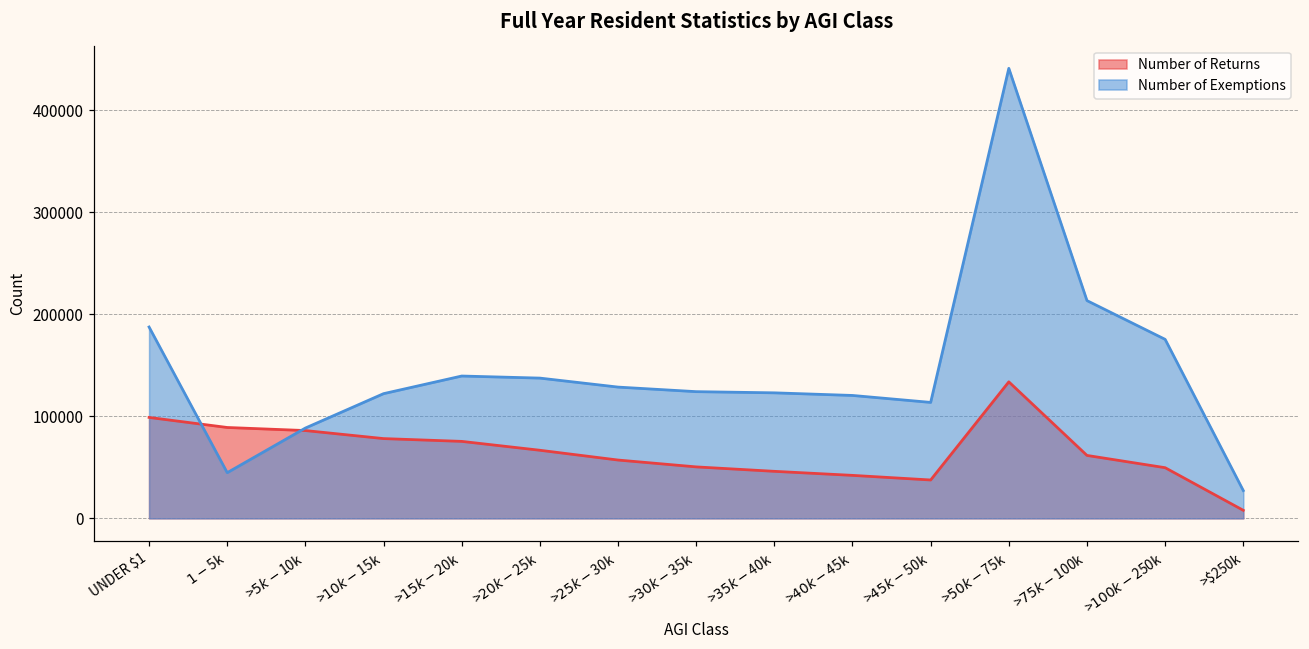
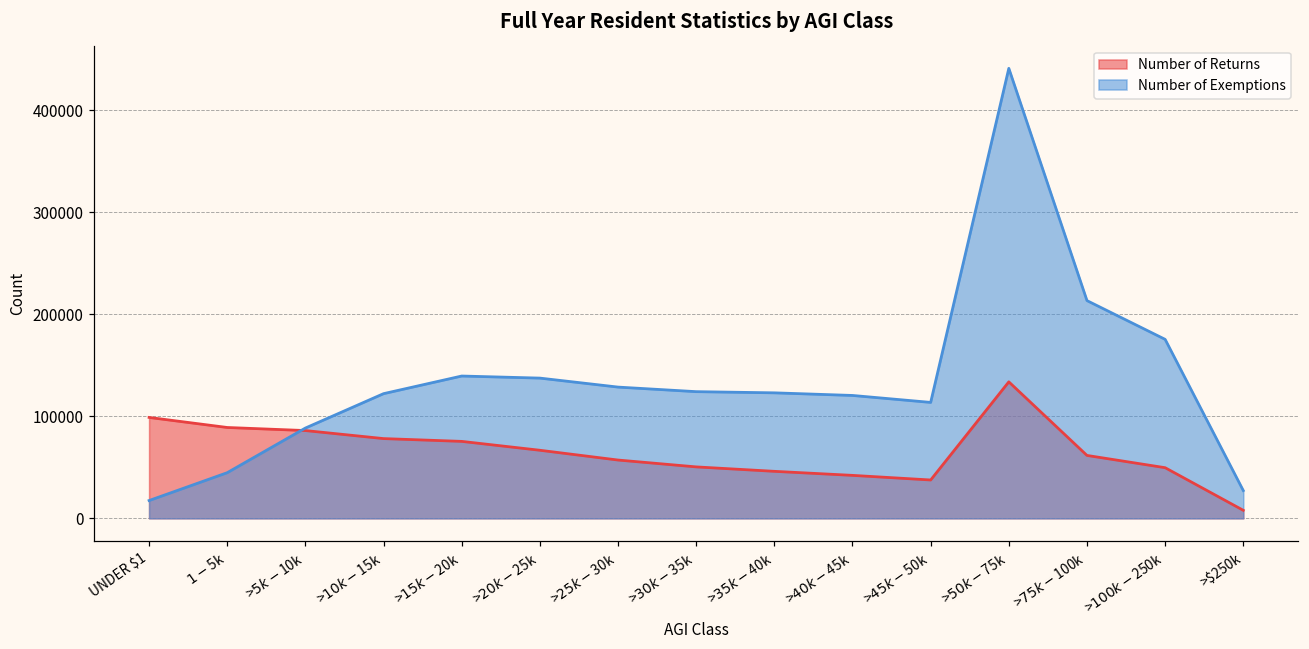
  {
    "Number of Returns": {
      "UNDER $1": 100000,
      ">$250k": 10000
    },
    "Number of Exemptions": {
-     "UNDER $1": 190000,
+     "UNDER $1": 20000,
      ">$250k": 30000
    }
  }
